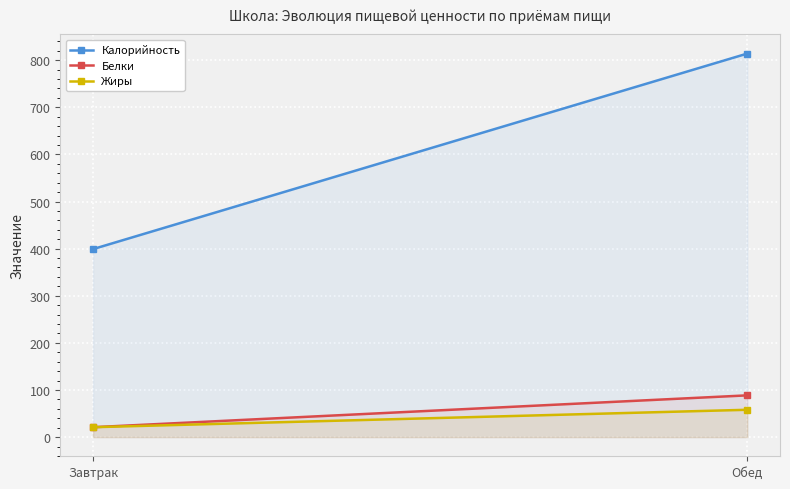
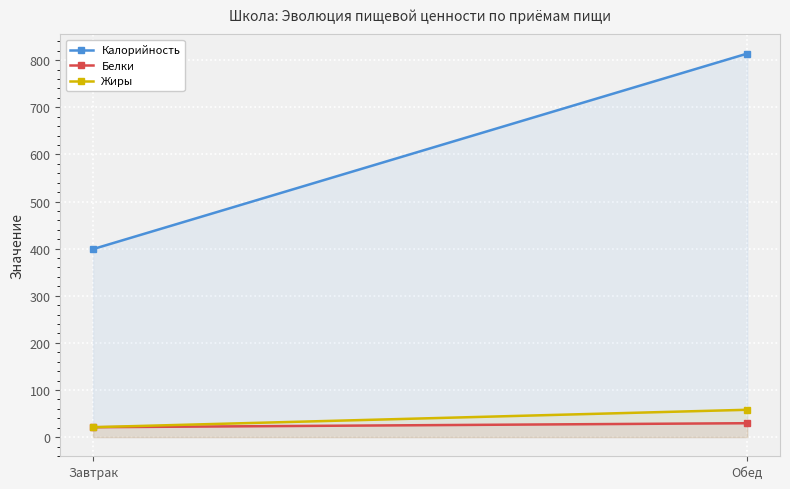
  {
    "Калорийность": {
      "Завтрак": 400,
      "Обед": 810
    },
    "Белки": {
-     "Обед": 90
+     "Обед": 30
    },
    "Жиры": {
      "Обед": 60
    }
  }
